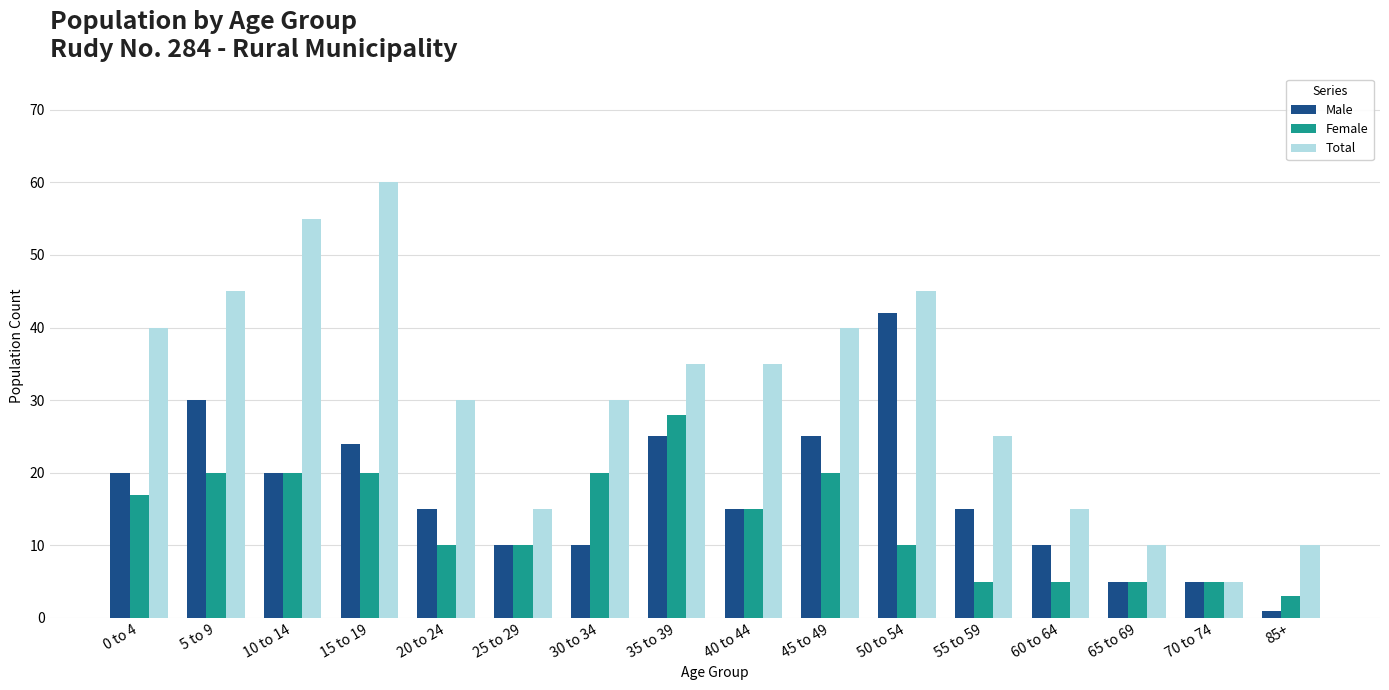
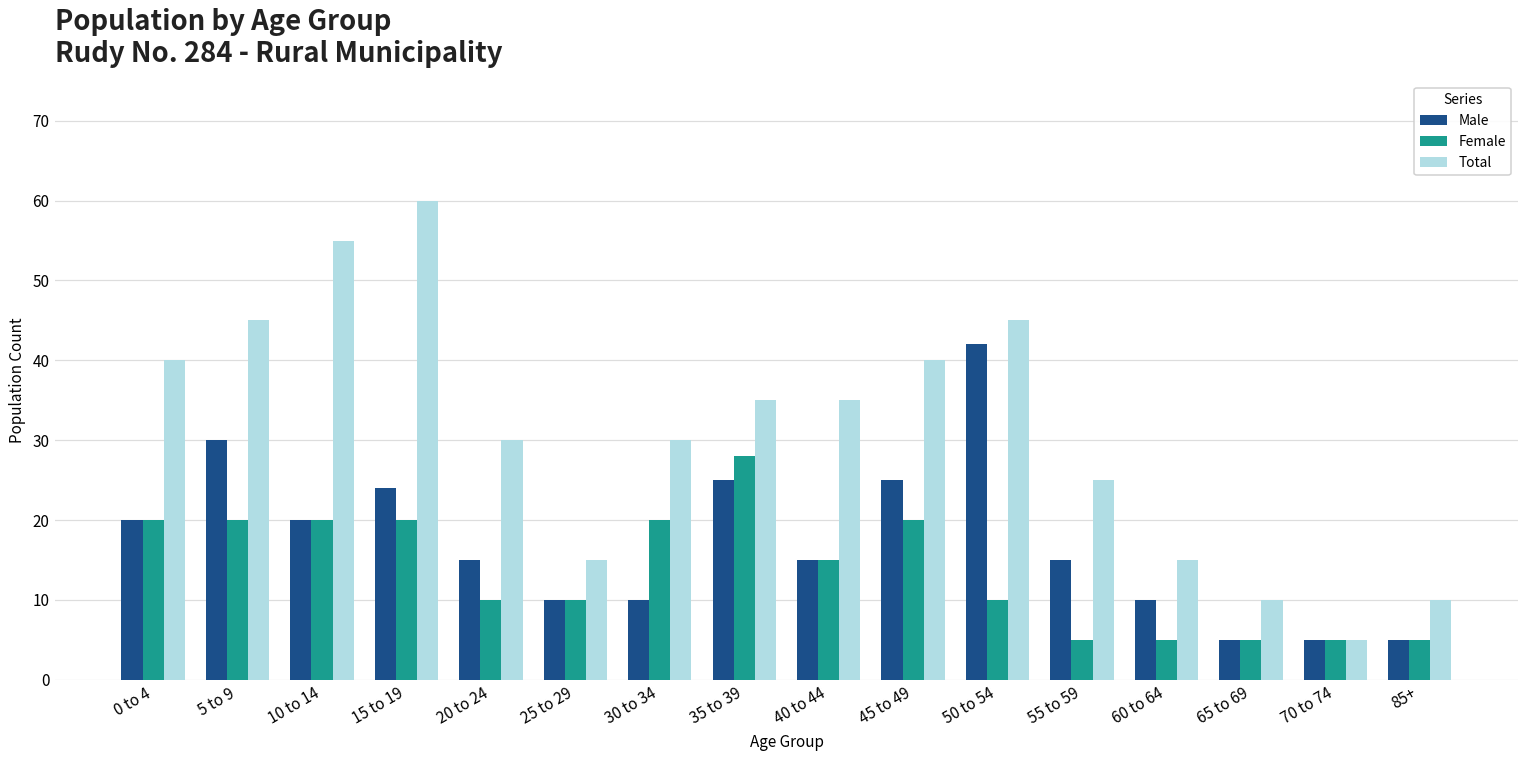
  {
    "Male": {
      "0 to 4": 20,
      "5 to 9": 30,
      "10 to 14": 20,
      "15 to 19": 24,
      "20 to 24": 15,
      "25 to 29": 10,
      "30 to 34": 10,
      "35 to 39": 25,
      "40 to 44": 15,
      "45 to 49": 25,
      "50 to 54": 42,
      "55 to 59": 15,
      "60 to 64": 10,
      "65 to 69": 5,
      "70 to 74": 5,
-     "85+": 1
+     "85+": 5
    },
    "Female": {
-     "0 to 4": 17,
+     "0 to 4": 20,
      "5 to 9": 20,
      "10 to 14": 20,
      "15 to 19": 20,
      "20 to 24": 10,
      "25 to 29": 10,
      "30 to 34": 20,
      "35 to 39": 28,
      "40 to 44": 15,
      "45 to 49": 20,
      "50 to 54": 10,
      "55 to 59": 5,
      "60 to 64": 5,
      "65 to 69": 5,
      "70 to 74": 5,
-     "85+": 3
+     "85+": 5
    },
    "Total": {
      "0 to 4": 40,
      "5 to 9": 45,
      "10 to 14": 55,
      "15 to 19": 60,
      "20 to 24": 30,
      "25 to 29": 15,
      "30 to 34": 30,
      "35 to 39": 35,
      "40 to 44": 35,
      "45 to 49": 40,
      "50 to 54": 45,
      "55 to 59": 25,
      "60 to 64": 15,
      "65 to 69": 10,
      "70 to 74": 5,
      "85+": 10
    }
  }
